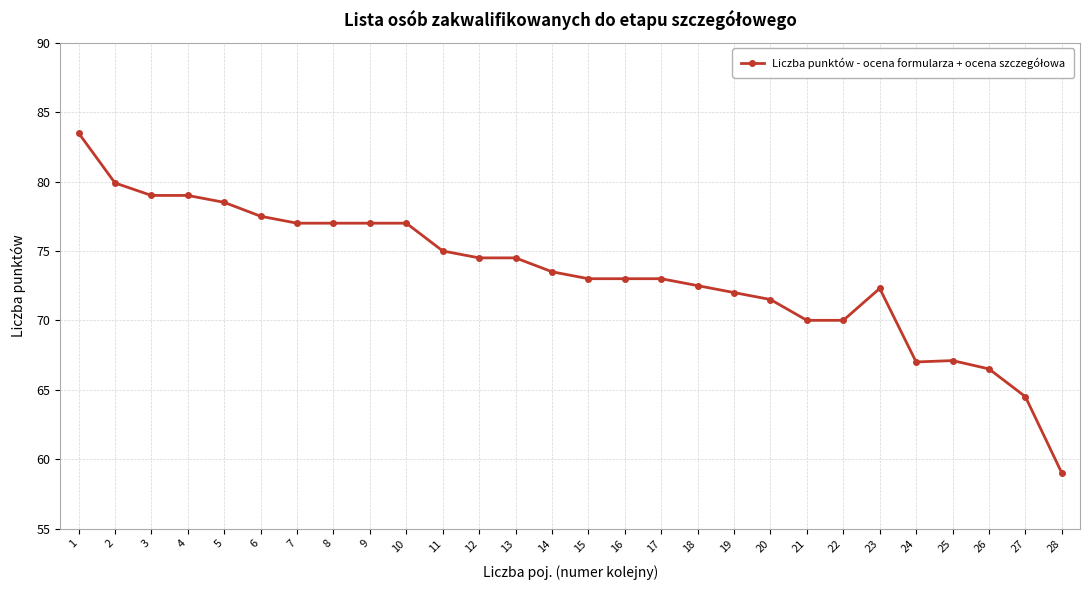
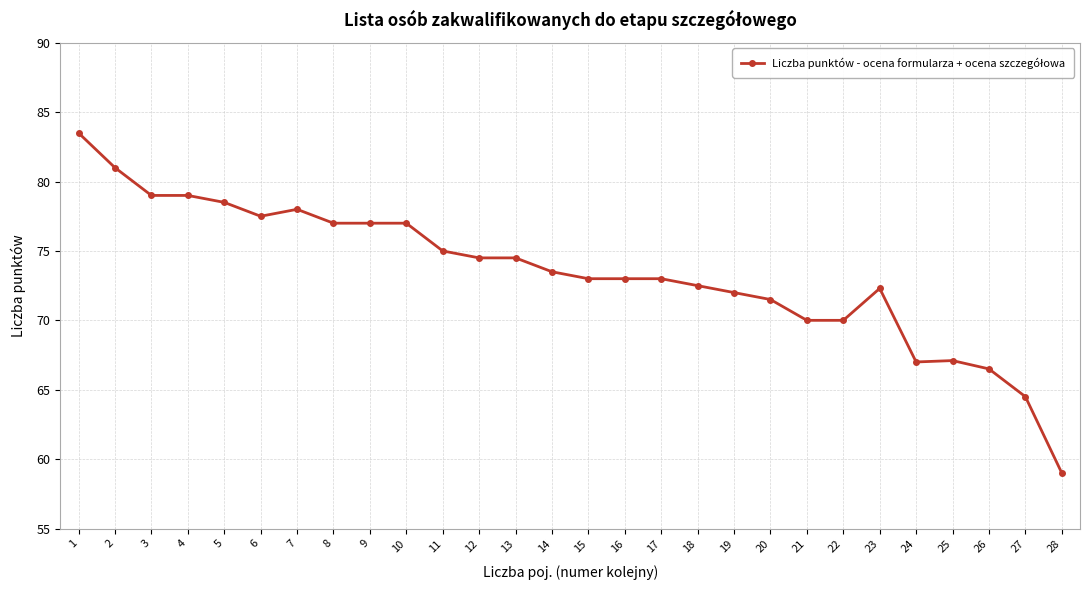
  {
    "1": 83.5,
-   "2": 79.9,
+   "2": 81.0,
    "3": 79.0,
    "4": 79.0,
    "5": 78.5,
    "6": 77.5,
-   "7": 77,
+   "7": 78,
    "8": 77.0,
    "9": 77.0,
    "10": 77.0,
    "11": 75.0,
    "12": 74.5,
    "13": 74.5,
    "14": 73.5,
    "15": 73.0,
    "16": 73.0,
    "17": 73.0,
    "18": 72.5,
    "19": 72.0,
    "20": 71.5,
    "21": 70.0,
    "22": 70.0,
    "23": 72.3,
    "24": 67.0,
    "25": 67.1,
    "26": 66.5,
    "27": 64.5,
    "28": 59.0
  }
